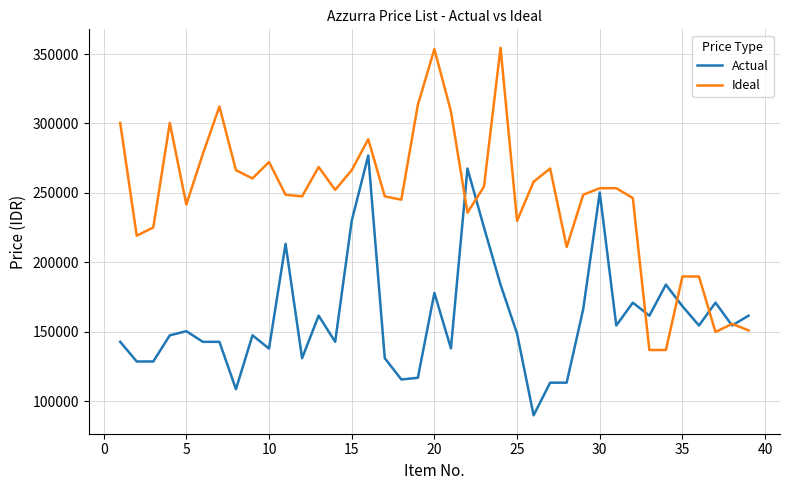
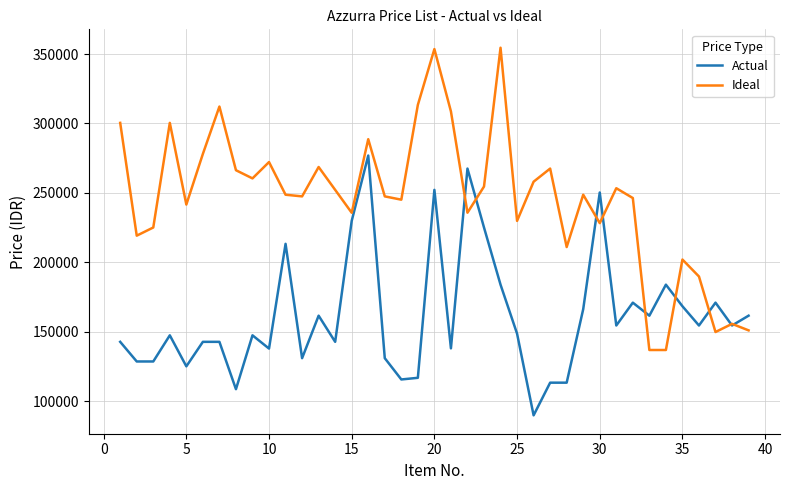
  {
    "Actual": {
-     "5": 150000,
+     "5": 125000,
      "10": 138000,
      "15": 230000,
-     "20": 178000,
+     "20": 252000,
      "25": 149000,
      "30": 250000,
      "35": 168000
    },
    "Ideal": {
      "5": 242000,
      "10": 272000,
-     "15": 266000,
+     "15": 236000,
      "20": 354000,
      "25": 230000,
-     "30": 253000,
-     "35": 190000
+     "30": 228000,
+     "35": 202000
    }
  }
